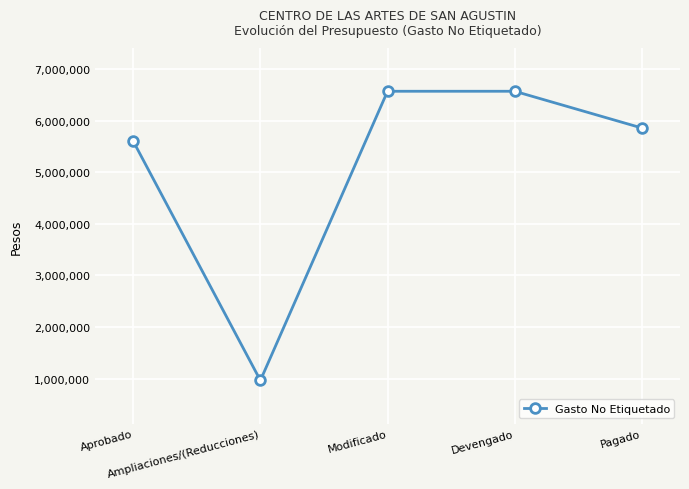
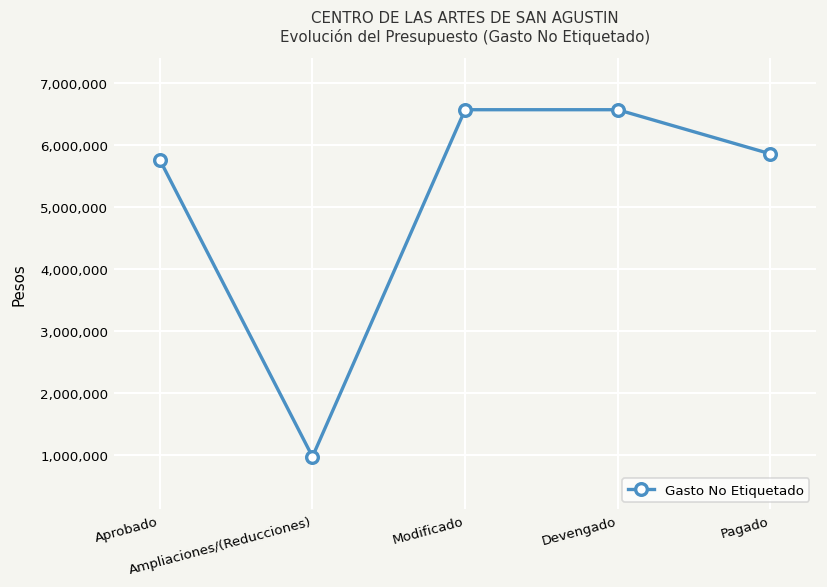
  {
-   "Aprobado": "5,600,000",
+   "Aprobado": "5,800,000",
    "Ampliaciones/(Reducciones)": "1,000,000",
    "Modificado": "6,600,000",
    "Devengado": "6,600,000",
    "Pagado": "5,900,000"
  }
